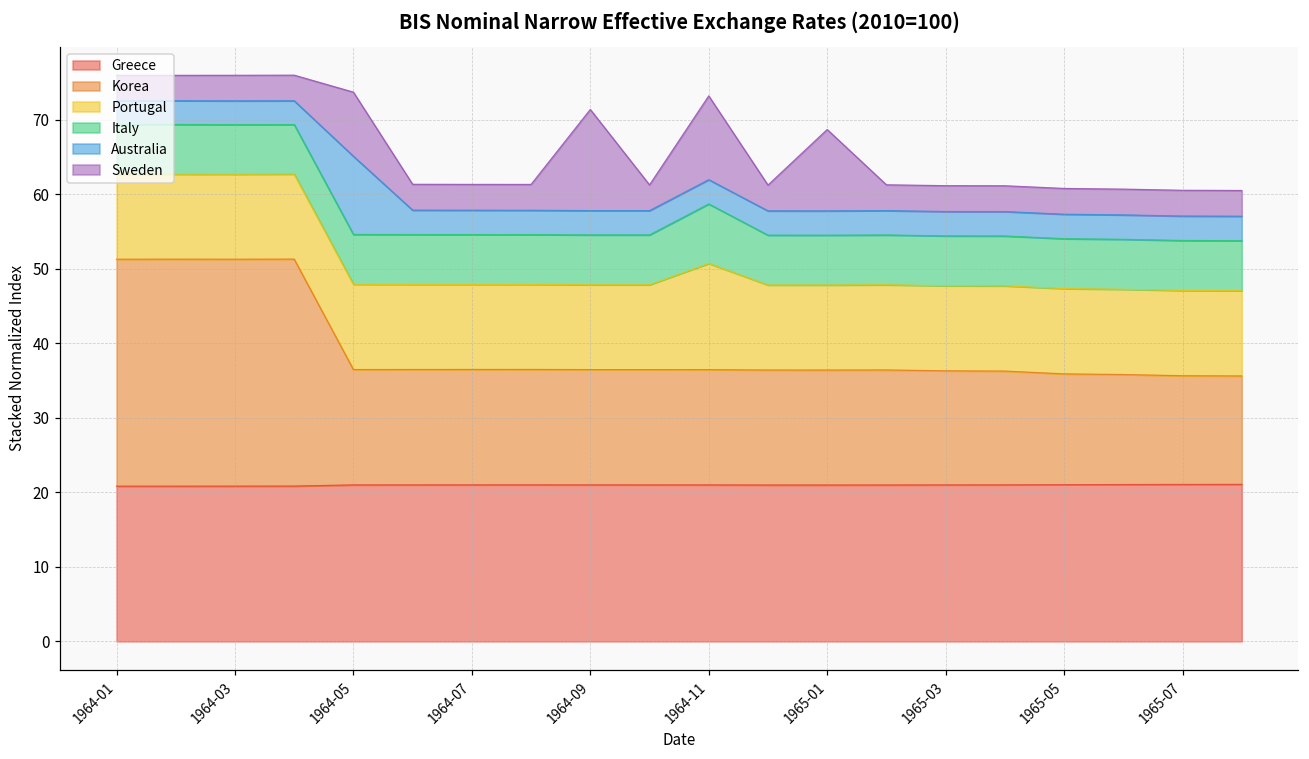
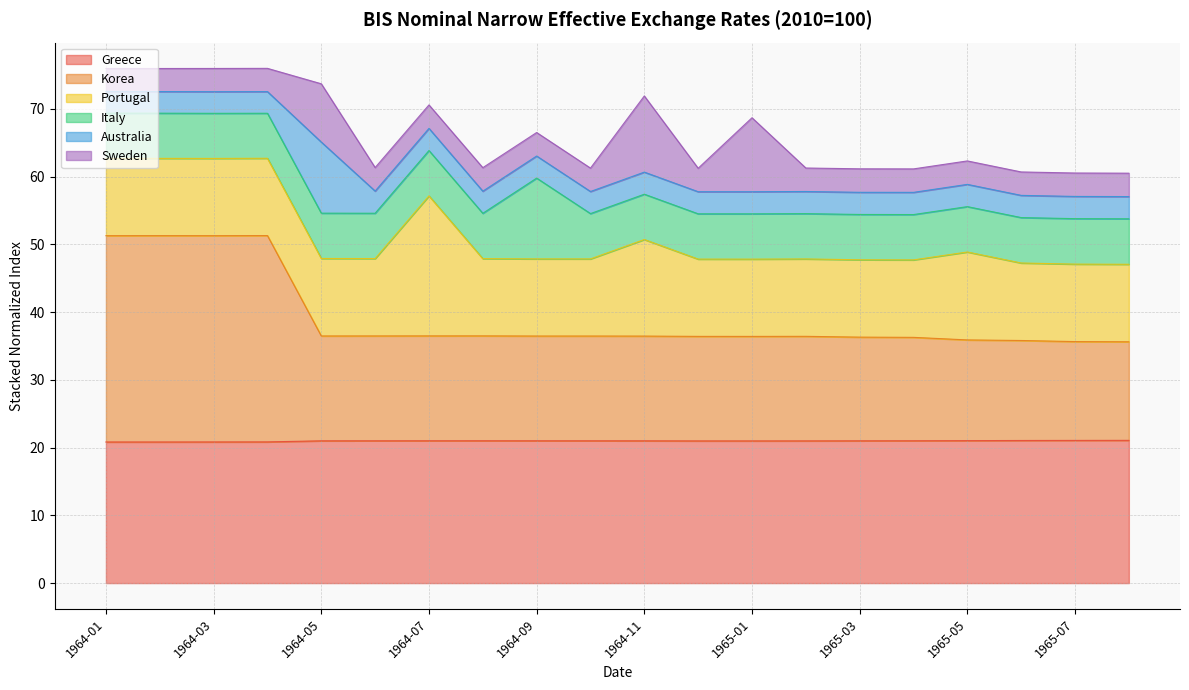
  {
    "Portugal": {
      "1964-03": 11,
      "1964-05": 11,
-     "1964-07": 11,
+     "1964-07": 21,
      "1964-09": 11,
      "1964-11": 14,
      "1965-01": 11,
      "1965-03": 11,
-     "1965-05": 11,
+     "1965-05": 13,
      "1965-07": 11
    },
    "Italy": {
      "1964-03": 7,
      "1964-05": 7,
      "1964-07": 7,
-     "1964-09": 7,
-     "1964-11": 8,
+     "1964-09": 12,
+     "1964-11": 7,
      "1965-01": 7,
      "1965-03": 7,
      "1965-05": 7,
      "1965-07": 7
    },
    "Australia": {
      "1964-03": 3,
      "1964-05": 10,
      "1964-07": 3,
      "1964-09": 3,
      "1964-11": 3,
      "1965-01": 3,
      "1965-03": 3,
      "1965-05": 3,
      "1965-07": 3
    },
    "Sweden": {
      "1964-03": 3,
      "1964-05": 9,
      "1964-07": 3,
-     "1964-09": 14,
+     "1964-09": 3,
      "1964-11": 11,
      "1965-01": 11,
      "1965-03": 3,
      "1965-05": 3,
      "1965-07": 3
    }
  }
